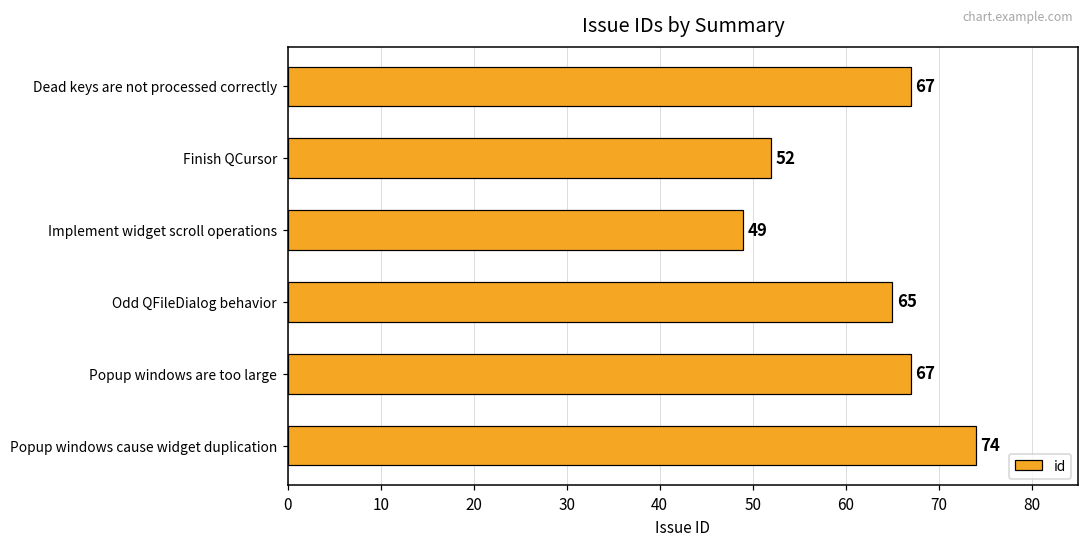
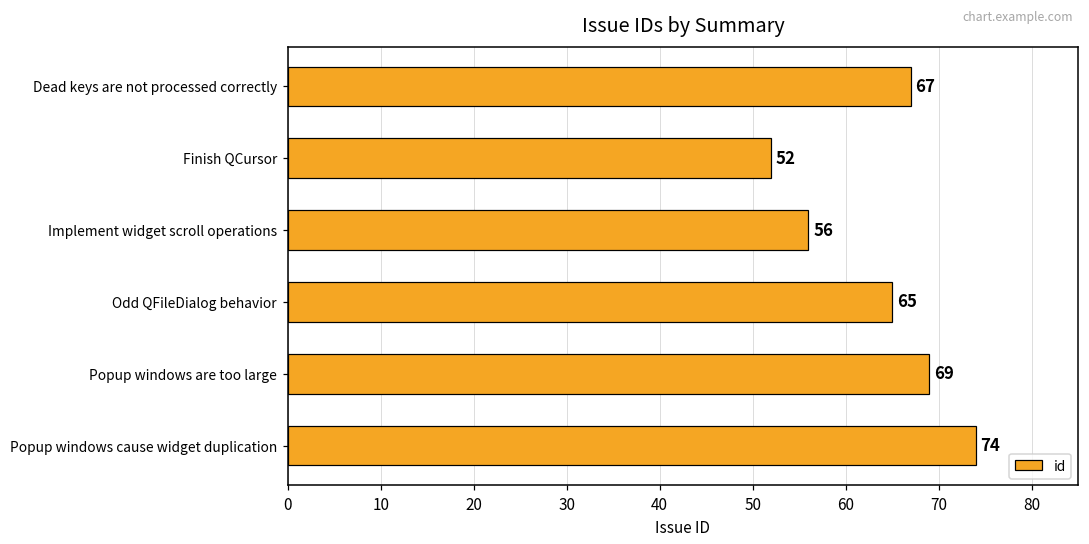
  {
    "Dead keys are not processed correctly": 67,
    "Finish QCursor": 52,
-   "Implement widget scroll operations": 49,
+   "Implement widget scroll operations": 56,
    "Odd QFileDialog behavior": 65,
-   "Popup windows are too large": 67,
+   "Popup windows are too large": 69,
    "Popup windows cause widget duplication": 74
  }
